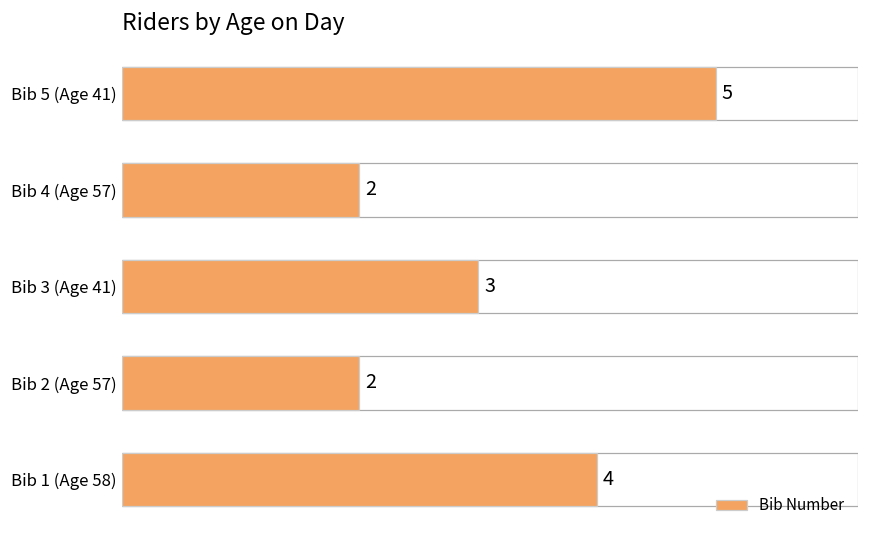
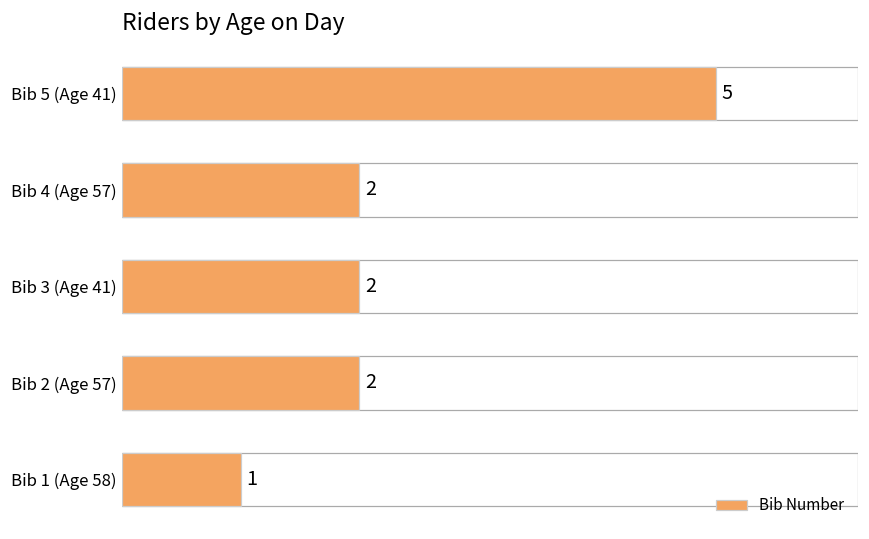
  {
    "Bib 5 (Age 41)": 5,
    "Bib 4 (Age 57)": 2,
-   "Bib 3 (Age 41)": 3,
+   "Bib 3 (Age 41)": 2,
    "Bib 2 (Age 57)": 2,
-   "Bib 1 (Age 58)": 4
+   "Bib 1 (Age 58)": 1
  }
